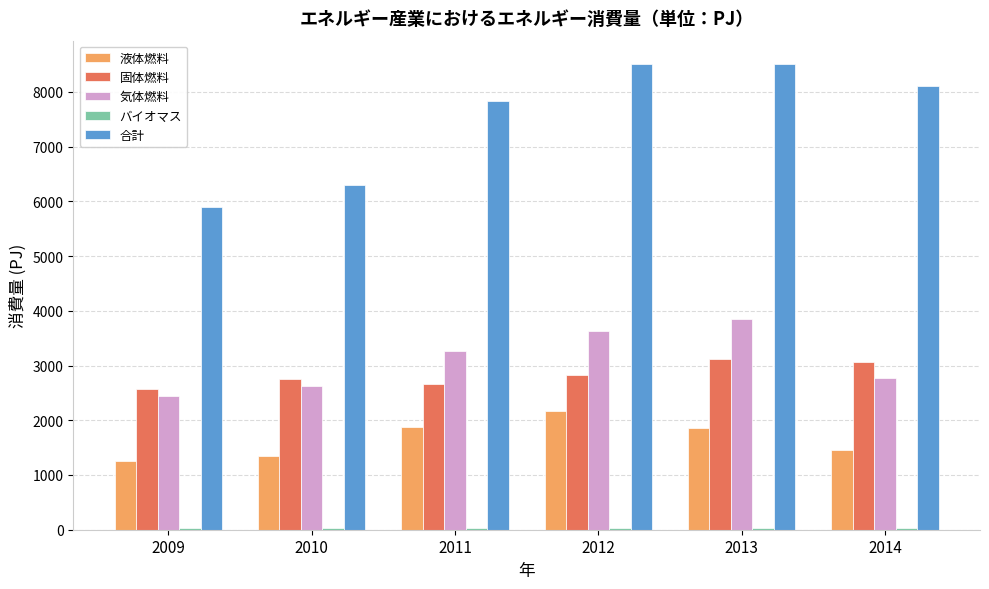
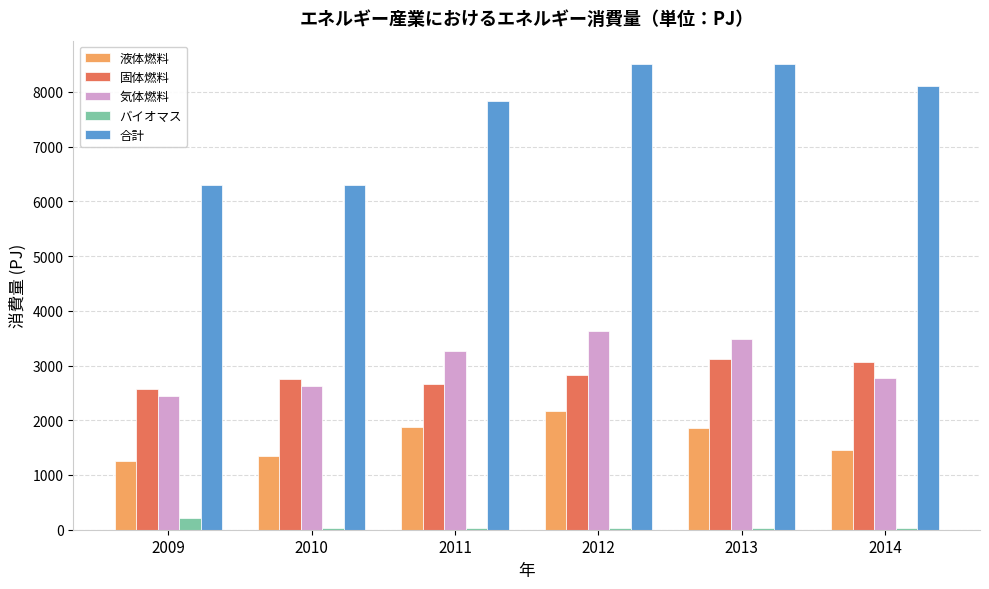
  {
    "気体燃料": {
      "2009": 2500,
      "2010": 2600,
      "2011": 3300,
      "2012": 3600,
-     "2013": 3800,
+     "2013": 3500,
      "2014": 2800
    },
    "バイオマス": {
-     "2009": 0
+     "2009": 200
    },
    "合計": {
-     "2009": 5900,
+     "2009": 6300,
      "2010": 6300,
      "2011": 7800,
      "2012": 8500,
      "2013": 8500,
      "2014": 8100
    }
  }
